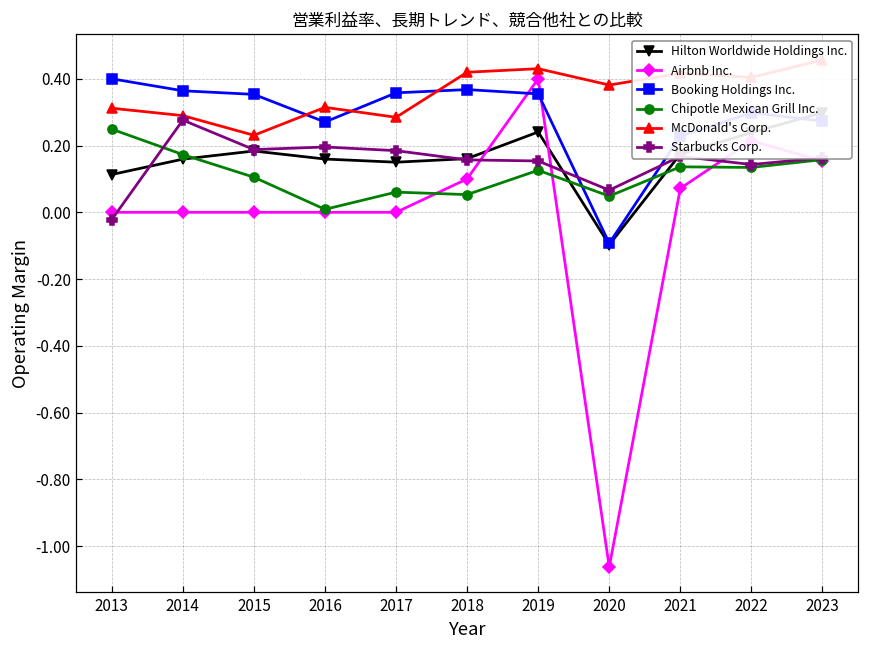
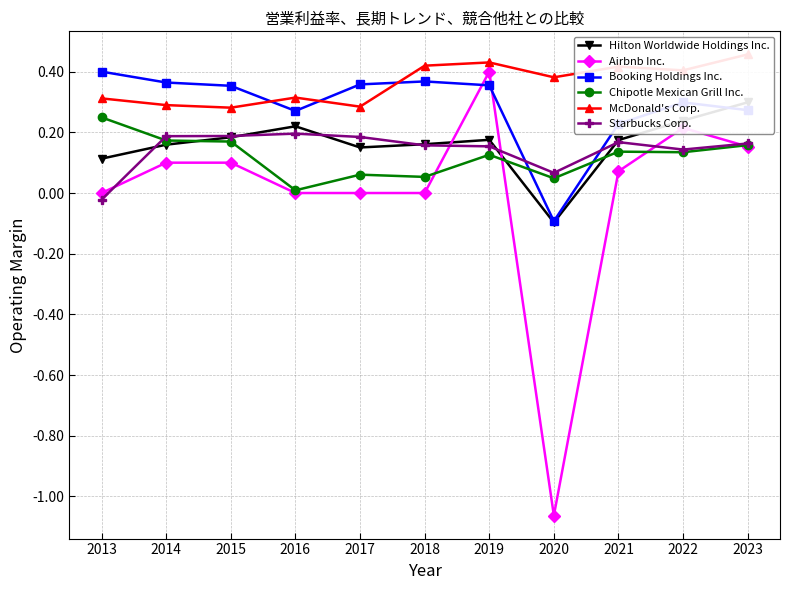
  {
    "Hilton Worldwide Holdings Inc.": {
      "2013": 0.11,
      "2014": 0.16,
-     "2016": 0.16,
+     "2016": 0.22,
      "2017": 0.15,
-     "2019": 0.24
+     "2019": 0.18
    },
    "Airbnb Inc.": {
      "2013": 0.0,
-     "2014": 0.0,
-     "2015": 0.0,
+     "2014": 0.1,
+     "2015": 0.1,
      "2016": 0.0,
      "2017": 0.0,
-     "2018": 0.1,
+     "2018": 0.0,
      "2019": 0.4,
      "2020": -1.06,
      "2021": 0.07
    },
    "Booking Holdings Inc.": {
      "2013": 0.40,
      "2014": 0.36,
      "2015": 0.35,
      "2016": 0.27,
      "2017": 0.36,
      "2018": 0.37,
      "2019": 0.35
    },
    "Chipotle Mexican Grill Inc.": {
      "2013": 0.25,
      "2014": 0.17,
-     "2015": 0.11,
+     "2015": 0.17,
      "2016": 0.01,
      "2017": 0.06,
      "2018": 0.05,
      "2019": 0.13,
      "2020": 0.05,
      "2021": 0.14,
      "2022": 0.13
    },
    "McDonald's Corp.": {
      "2013": 0.31,
      "2014": 0.29,
-     "2015": 0.23,
+     "2015": 0.28,
      "2016": 0.31,
      "2017": 0.28,
      "2018": 0.42,
      "2019": 0.43,
      "2020": 0.38
    },
    "Starbucks Corp.": {
      "2013": -0.02,
-     "2014": 0.28,
+     "2014": 0.19,
      "2016": 0.20,
      "2017": 0.18,
      "2019": 0.15,
      "2020": 0.07,
      "2022": 0.14
    }
  }
